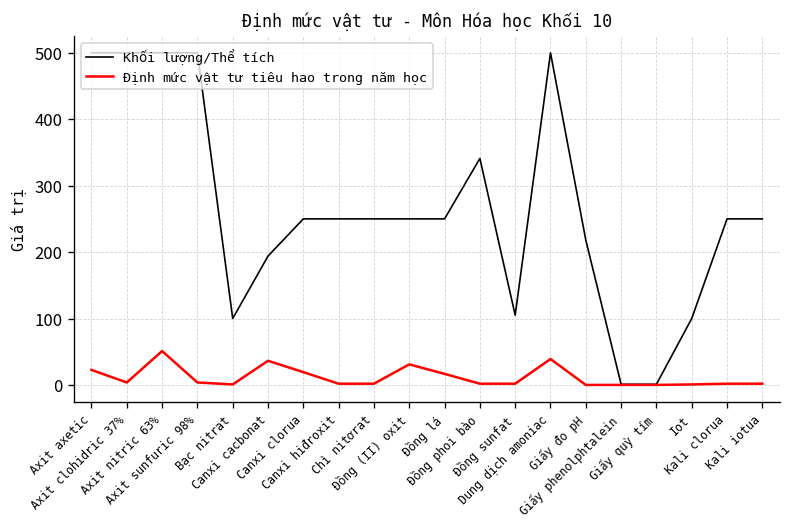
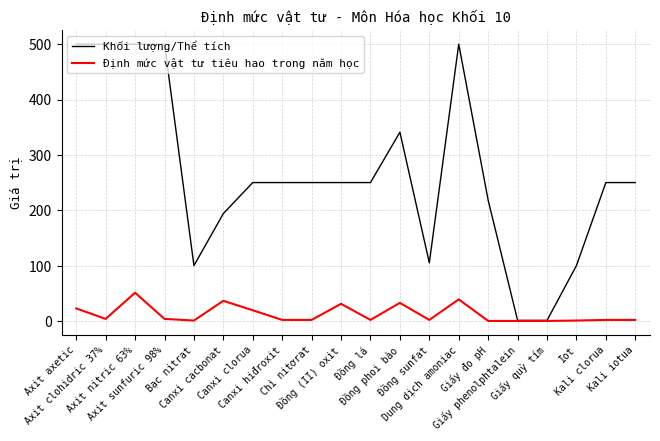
  {
    "Khối lượng/Thể tích": {
      "Bạc nitrat": 100,
      "Canxi cacbonat": 190,
      "Canxi clorua": 250,
      "Canxi hiđroxit": 250,
      "Chì nitơrat": 250,
      "Đồng (II) oxit": 250,
      "Đồng lá": 250,
      "Đồng phoi bào": 340,
      "Đồng sunfat": 110,
      "Dung dịch amoniac": 500,
      "Giấy đo pH": 220,
      "Iot": 100,
      "Kali clorua": 250,
      "Kali iotua": 250
    },
    "Định mức vật tư tiêu hao trong năm học": {
      "Axit axetic": 20,
      "Axit clohidric 37%": 0,
      "Axit nitric 63%": 50,
      "Axit sunfuric 98%": 0,
      "Bạc nitrat": 0,
      "Canxi cacbonat": 40,
      "Canxi clorua": 20,
      "Canxi hiđroxit": 0,
      "Chì nitơrat": 0,
      "Đồng (II) oxit": 30,
-     "Đồng lá": 20,
-     "Đồng phoi bào": 0,
+     "Đồng lá": 0,
+     "Đồng phoi bào": 30,
      "Đồng sunfat": 0,
      "Dung dịch amoniac": 40,
      "Giấy đo pH": 0,
      "Iot": 0,
      "Kali clorua": 0,
      "Kali iotua": 0
    }
  }
